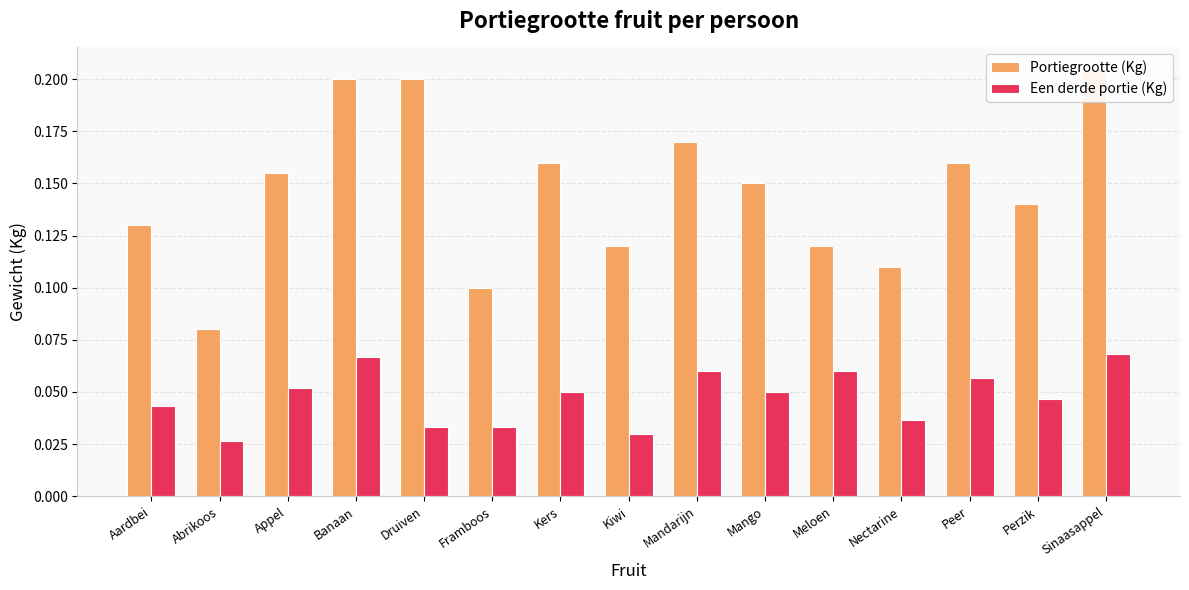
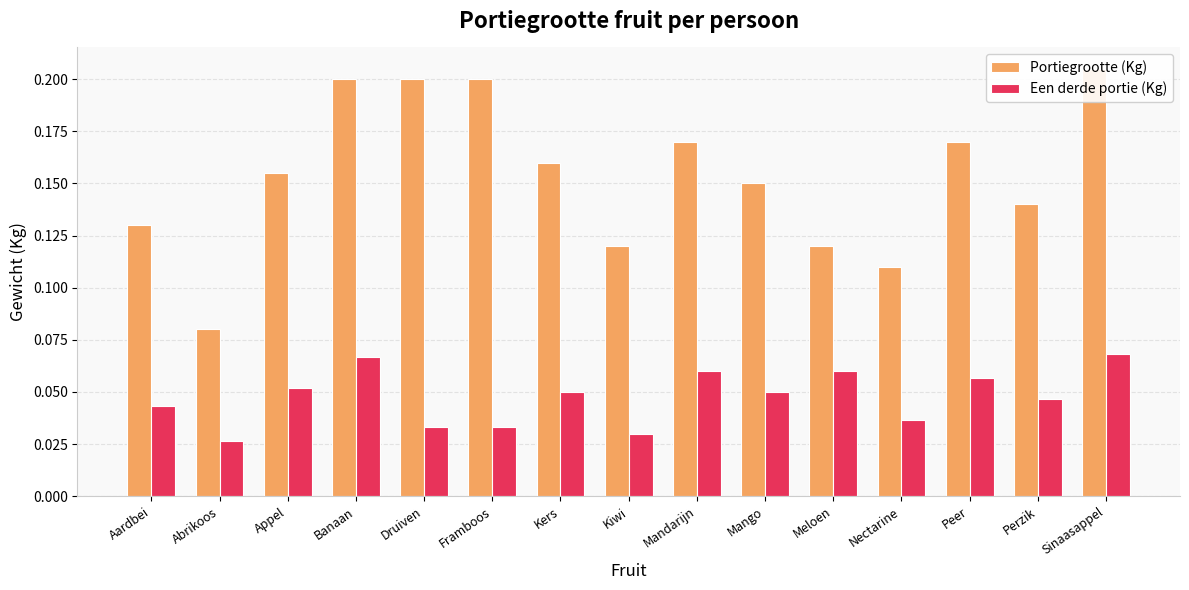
  {
    "Portiegrootte (Kg)": {
      "Aardbei": 0.13,
      "Abrikoos": 0.08,
      "Appel": 0.155,
      "Banaan": 0.20,
      "Druiven": 0.20,
-     "Framboos": 0.1,
+     "Framboos": 0.2,
      "Kers": 0.16,
      "Kiwi": 0.12,
      "Mandarijn": 0.17,
      "Mango": 0.15,
      "Meloen": 0.12,
      "Nectarine": 0.11,
-     "Peer": 0.16,
+     "Peer": 0.17,
      "Perzik": 0.14
    },
    "Een derde portie (Kg)": {
      "Aardbei": 0.043,
      "Abrikoos": 0.027,
      "Appel": 0.052,
      "Banaan": 0.067,
      "Druiven": 0.033,
      "Framboos": 0.033,
      "Kers": 0.05,
      "Kiwi": 0.03,
      "Mandarijn": 0.06,
      "Mango": 0.05,
      "Meloen": 0.06,
      "Nectarine": 0.037,
      "Peer": 0.057,
      "Perzik": 0.047,
      "Sinaasappel": 0.068
    }
  }
